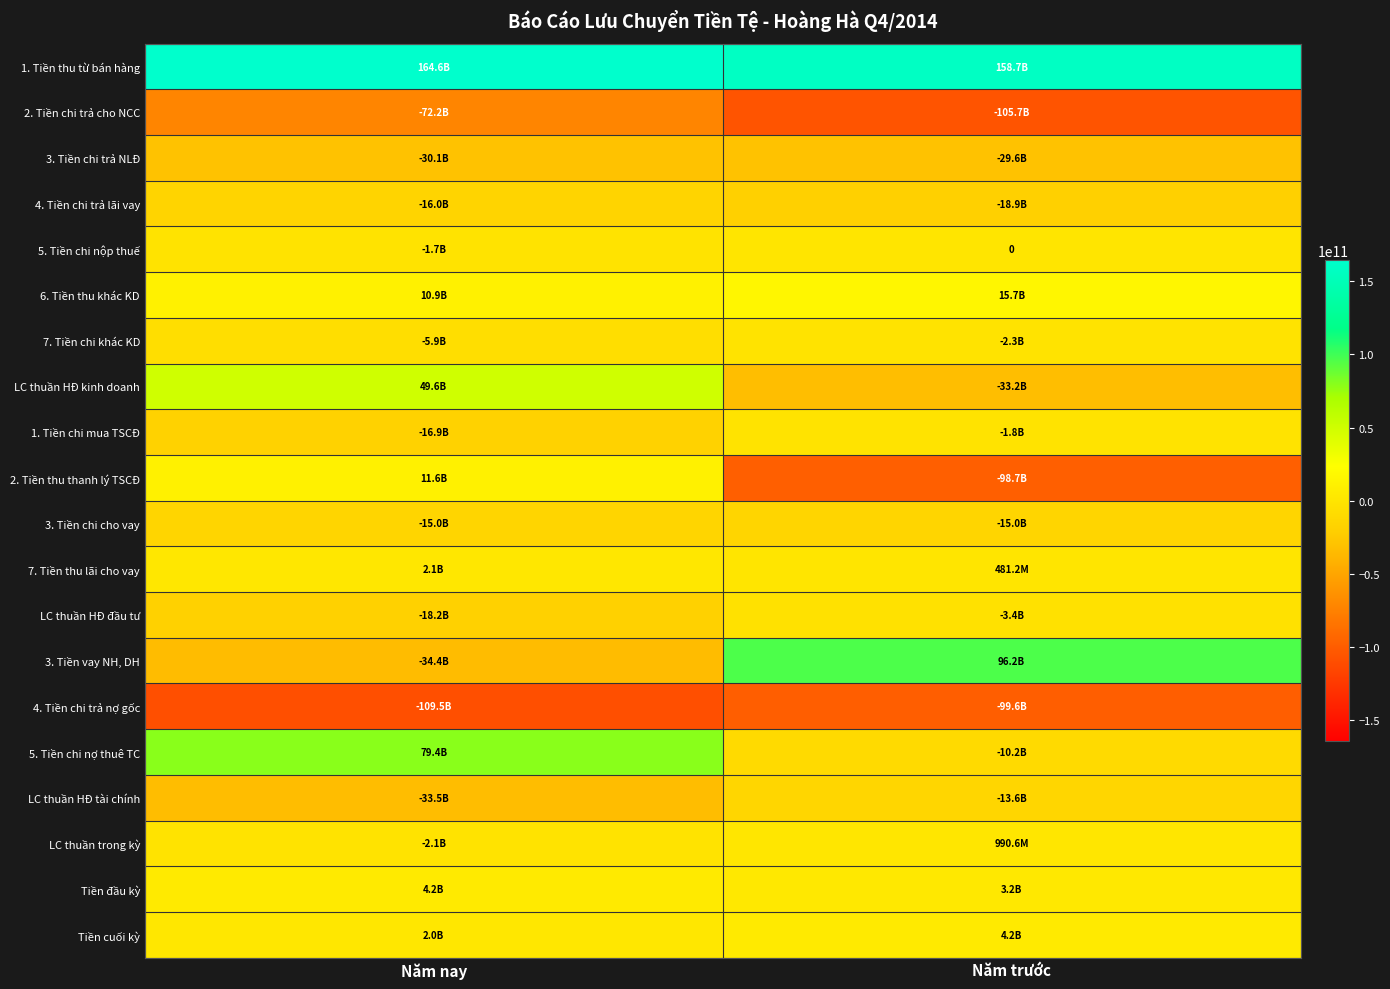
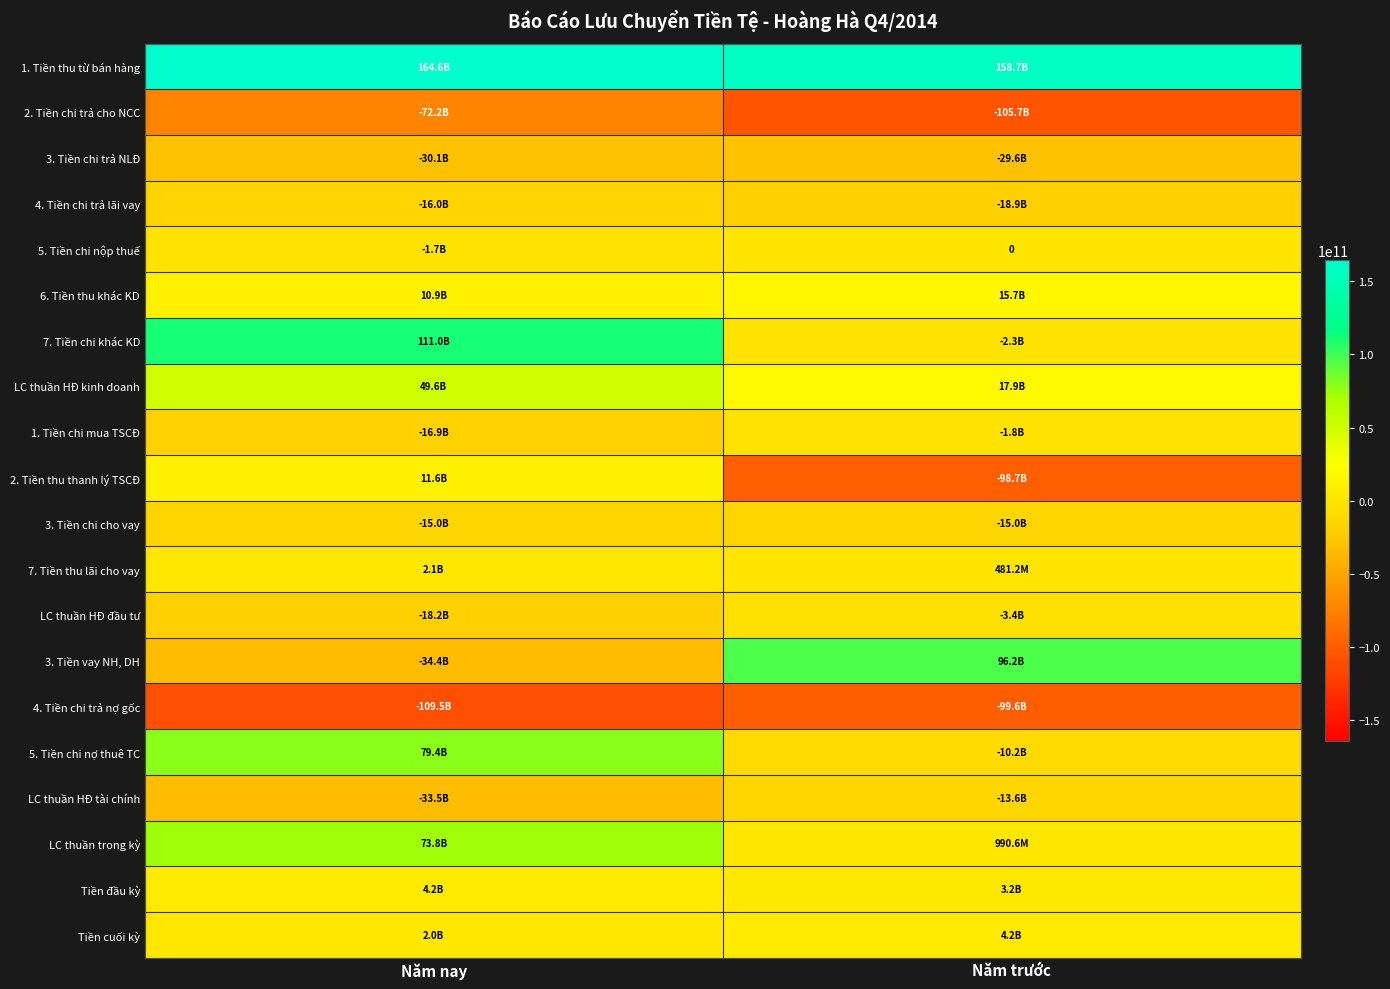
  {
    "1. Tiền thu từ bán hàng": {
      "Năm nay": "164.6B",
      "Năm trước": "158.7B"
    },
    "2. Tiền chi trả cho NCC": {
      "Năm nay": "-72.2B",
      "Năm trước": "-105.7B"
    },
    "3. Tiền chi trả NLĐ": {
      "Năm nay": "-30.1B",
      "Năm trước": "-29.6B"
    },
    "4. Tiền chi trả lãi vay": {
      "Năm nay": "-16.0B",
      "Năm trước": "-18.9B"
    },
    "5. Tiền chi nộp thuế": {
      "Năm nay": "-1.7B",
      "Năm trước": "0"
    },
    "6. Tiền thu khác KD": {
      "Năm nay": "10.9B",
      "Năm trước": "15.7B"
    },
    "7. Tiền chi khác KD": {
-     "Năm nay": "-5.9B",
+     "Năm nay": "111.0B",
      "Năm trước": "-2.3B"
    },
    "LC thuần HĐ kinh doanh": {
      "Năm nay": "49.6B",
-     "Năm trước": "-33.2B"
+     "Năm trước": "17.9B"
    },
    "1. Tiền chi mua TSCĐ": {
      "Năm nay": "-16.9B",
      "Năm trước": "-1.8B"
    },
    "2. Tiền thu thanh lý TSCĐ": {
      "Năm nay": "11.6B",
      "Năm trước": "-98.7B"
    },
    "3. Tiền chi cho vay": {
      "Năm nay": "-15.0B",
      "Năm trước": "-15.0B"
    },
    "7. Tiền thu lãi cho vay": {
      "Năm nay": "2.1B",
      "Năm trước": "481.2M"
    },
    "LC thuần HĐ đầu tư": {
      "Năm nay": "-18.2B",
      "Năm trước": "-3.4B"
    },
    "3. Tiền vay NH, DH": {
      "Năm nay": "-34.4B",
      "Năm trước": "96.2B"
    },
    "4. Tiền chi trả nợ gốc": {
      "Năm nay": "-109.5B",
      "Năm trước": "-99.6B"
    },
    "5. Tiền chi nợ thuê TC": {
      "Năm nay": "79.4B",
      "Năm trước": "-10.2B"
    },
    "LC thuần HĐ tài chính": {
      "Năm nay": "-33.5B",
      "Năm trước": "-13.6B"
    },
    "LC thuần trong kỳ": {
-     "Năm nay": "-2.1B",
+     "Năm nay": "73.8B",
      "Năm trước": "990.6M"
    },
    "Tiền đầu kỳ": {
      "Năm nay": "4.2B",
      "Năm trước": "3.2B"
    },
    "Tiền cuối kỳ": {
      "Năm nay": "2.0B",
      "Năm trước": "4.2B"
    }
  }
